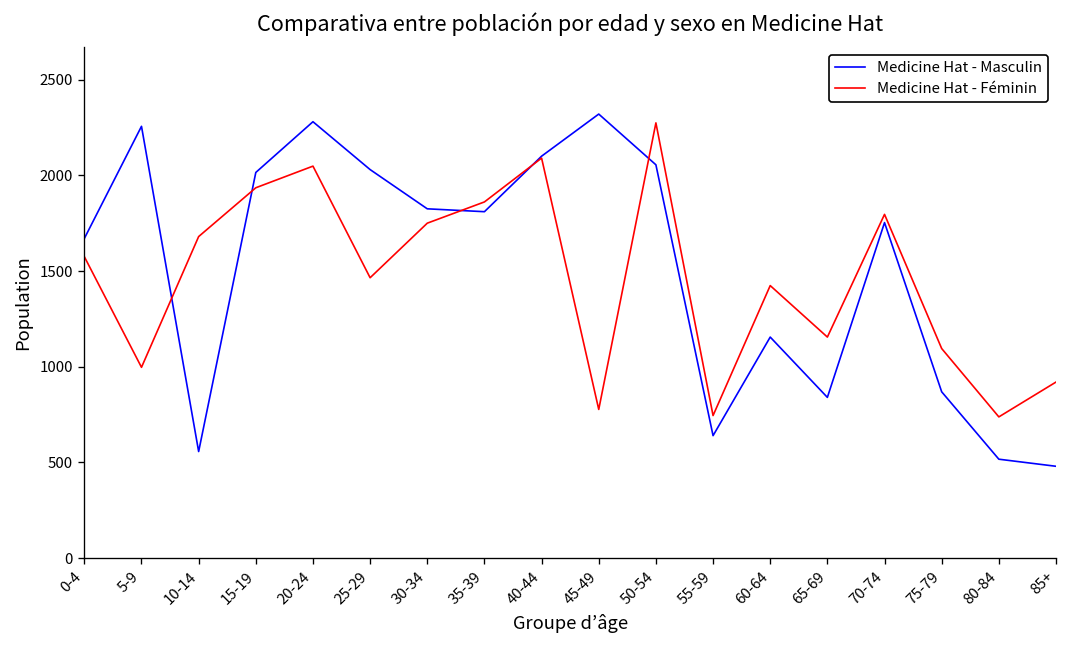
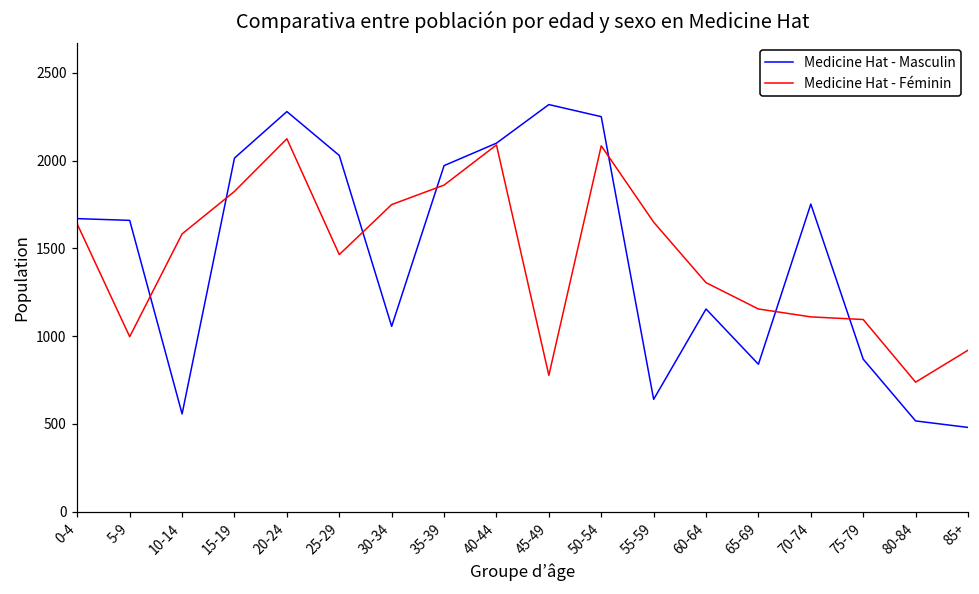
  {
    "Medicine Hat - Masculin": {
      "0-4": 1670,
-     "5-9": 2260,
+     "5-9": 1660,
      "10-14": 560,
      "15-19": 2020,
      "20-24": 2280,
      "25-29": 2030,
-     "30-34": 1830,
-     "35-39": 1810,
+     "30-34": 1060,
+     "35-39": 1970,
      "45-49": 2320,
-     "50-54": 2060,
+     "50-54": 2250,
      "55-59": 640,
      "60-64": 1160,
      "65-69": 840,
      "70-74": 1750,
      "75-79": 870,
      "80-84": 520,
      "85+": 480
    },
    "Medicine Hat - Féminin": {
-     "0-4": 1580,
+     "0-4": 1640,
      "5-9": 1000,
-     "10-14": 1680,
-     "15-19": 1940,
-     "20-24": 2050,
+     "10-14": 1580,
+     "15-19": 1830,
+     "20-24": 2130,
      "25-29": 1470,
      "30-34": 1750,
      "35-39": 1860,
      "45-49": 780,
-     "50-54": 2270,
-     "55-59": 750,
-     "60-64": 1420,
+     "50-54": 2090,
+     "55-59": 1650,
+     "60-64": 1310,
      "65-69": 1160,
-     "70-74": 1800,
+     "70-74": 1110,
      "75-79": 1100,
      "80-84": 740,
      "85+": 920
    }
  }
